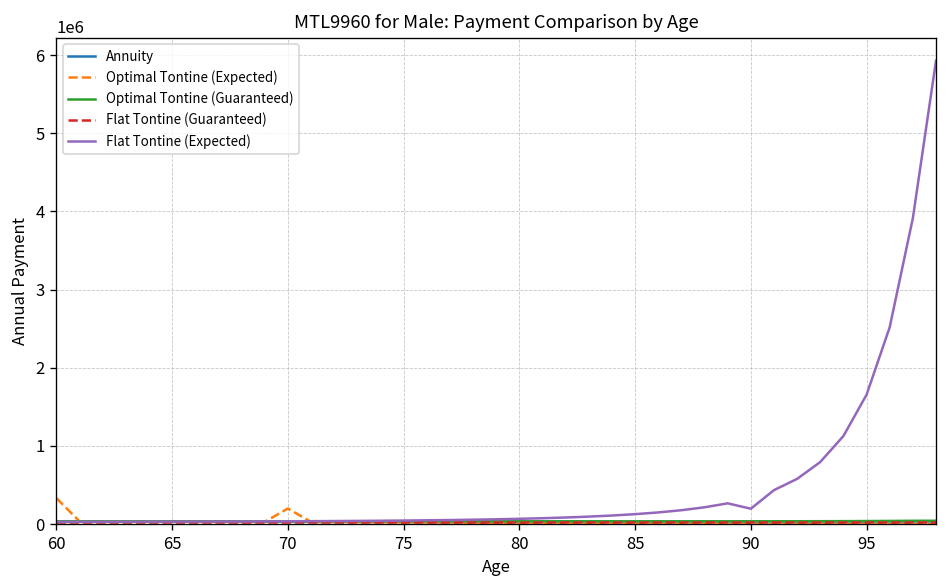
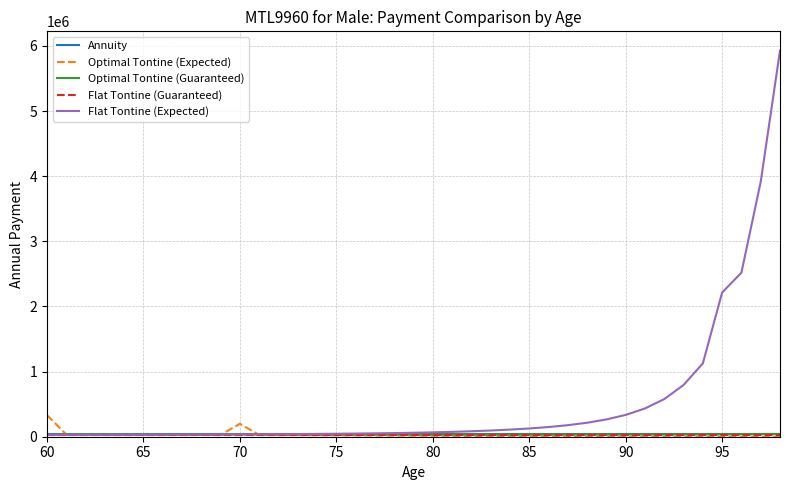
  {
    "Optimal Tontine (Expected)": {
      "60": 300000,
      "70": 200000
    },
    "Flat Tontine (Expected)": {
      "85": 100000,
-     "90": 200000,
-     "95": 1700000
+     "90": 300000,
+     "95": 2200000
    }
  }
